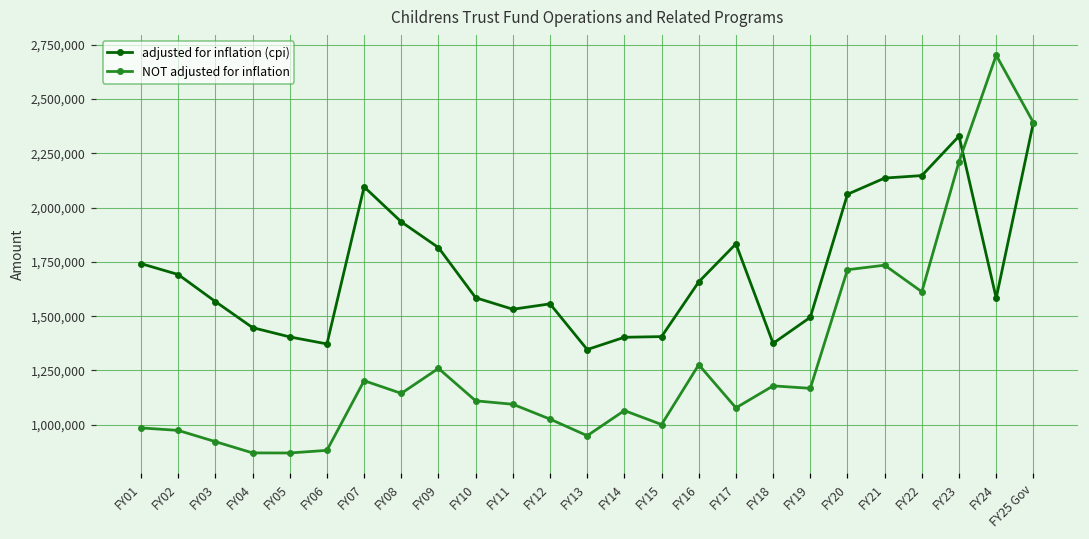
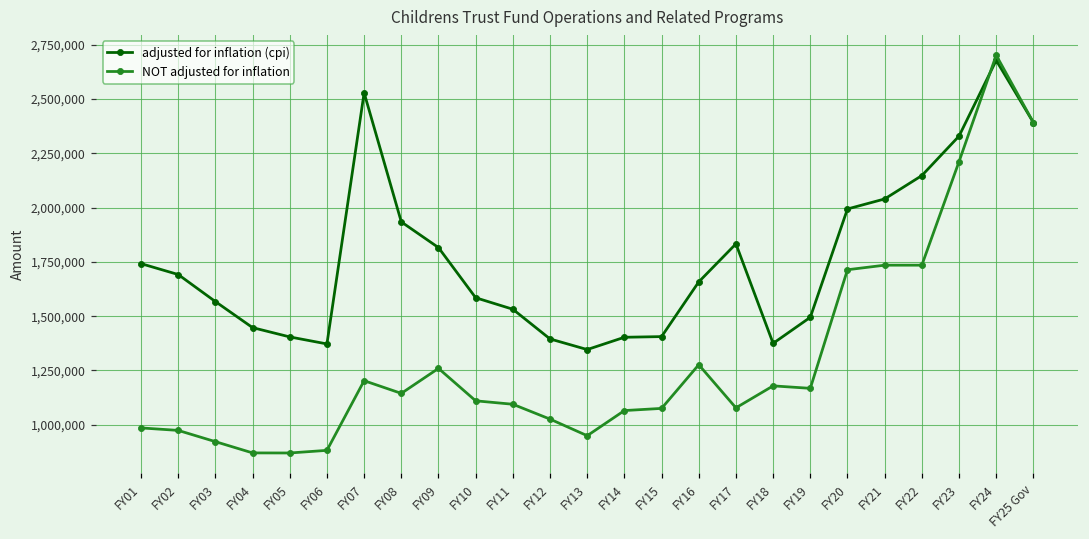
  {
    "adjusted for inflation (cpi)": {
      "FY01": "1,740,000",
      "FY02": "1,690,000",
      "FY03": "1,570,000",
      "FY04": "1,450,000",
      "FY05": "1,400,000",
      "FY06": "1,370,000",
-     "FY07": "2,100,000",
+     "FY07": "2,530,000",
      "FY08": "1,930,000",
      "FY09": "1,820,000",
      "FY10": "1,580,000",
      "FY11": "1,530,000",
-     "FY12": "1,560,000",
+     "FY12": "1,400,000",
      "FY13": "1,350,000",
      "FY14": "1,400,000",
      "FY15": "1,410,000",
      "FY16": "1,660,000",
      "FY17": "1,830,000",
      "FY18": "1,370,000",
      "FY19": "1,490,000",
-     "FY20": "2,060,000",
-     "FY21": "2,140,000",
+     "FY20": "1,990,000",
+     "FY21": "2,040,000",
      "FY22": "2,150,000",
      "FY23": "2,330,000",
-     "FY24": "1,580,000"
+     "FY24": "2,680,000"
    },
    "NOT adjusted for inflation": {
      "FY01": "990,000",
      "FY02": "970,000",
      "FY03": "920,000",
      "FY04": "870,000",
      "FY05": "870,000",
      "FY06": "880,000",
      "FY07": "1,200,000",
      "FY08": "1,140,000",
      "FY09": "1,260,000",
      "FY10": "1,110,000",
      "FY11": "1,090,000",
      "FY12": "1,030,000",
      "FY13": "950,000",
      "FY14": "1,070,000",
-     "FY15": "1,000,000",
+     "FY15": "1,080,000",
      "FY16": "1,280,000",
      "FY17": "1,080,000",
      "FY18": "1,180,000",
      "FY19": "1,170,000",
      "FY20": "1,710,000",
      "FY21": "1,730,000",
-     "FY22": "1,610,000",
+     "FY22": "1,730,000",
      "FY23": "2,210,000",
      "FY24": "2,700,000"
    }
  }
